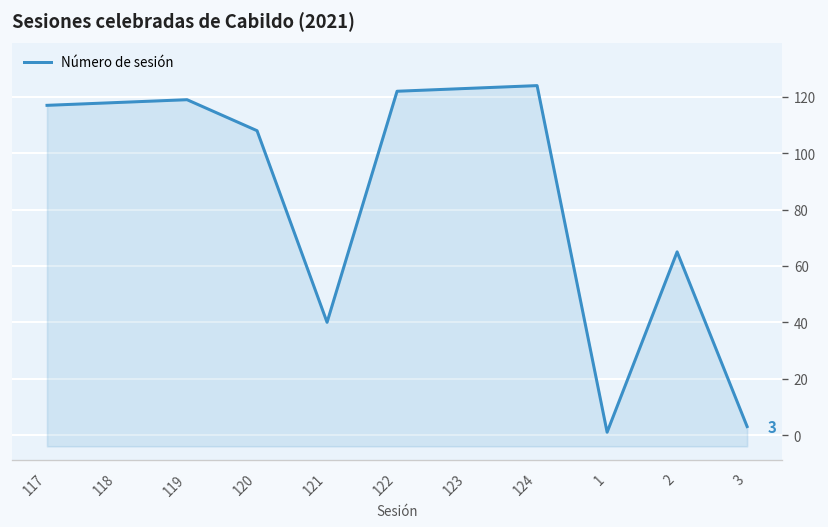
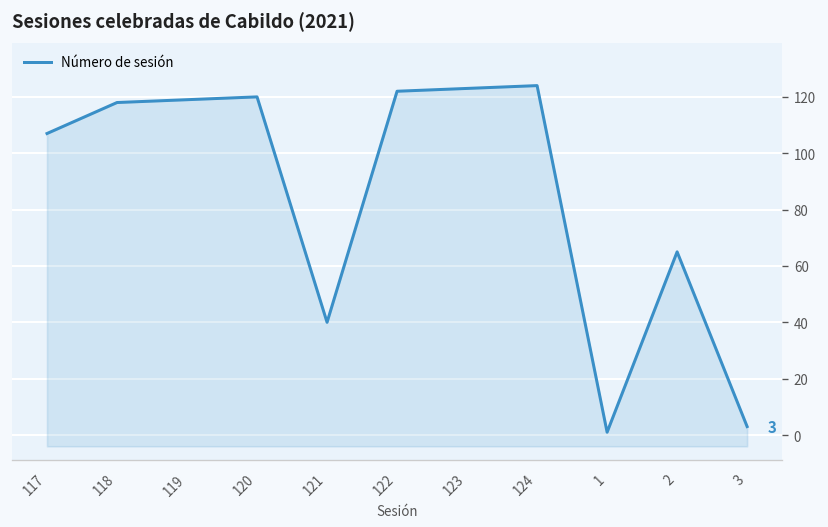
  {
-   "117": 117,
+   "117": 107,
    "118": 118,
    "119": 119,
-   "120": 108,
+   "120": 120,
    "121": 40,
    "122": 122,
    "123": 123,
    "124": 124,
    "1": 1,
    "2": 65
  }
